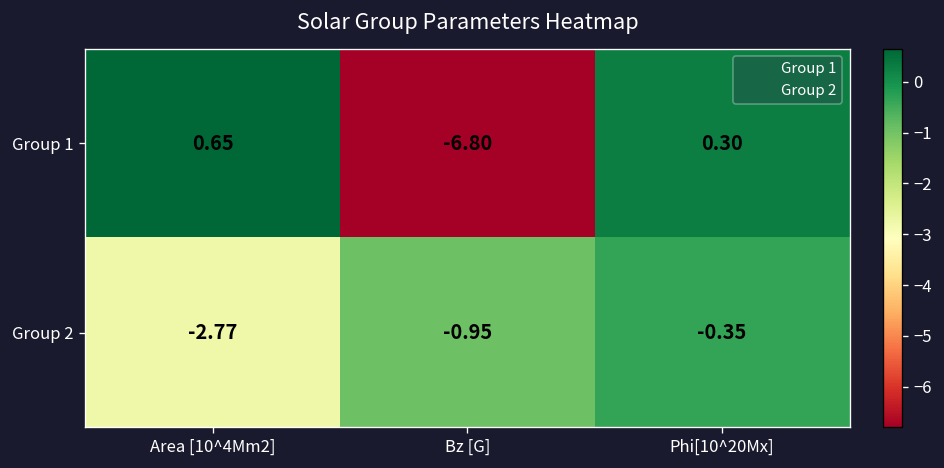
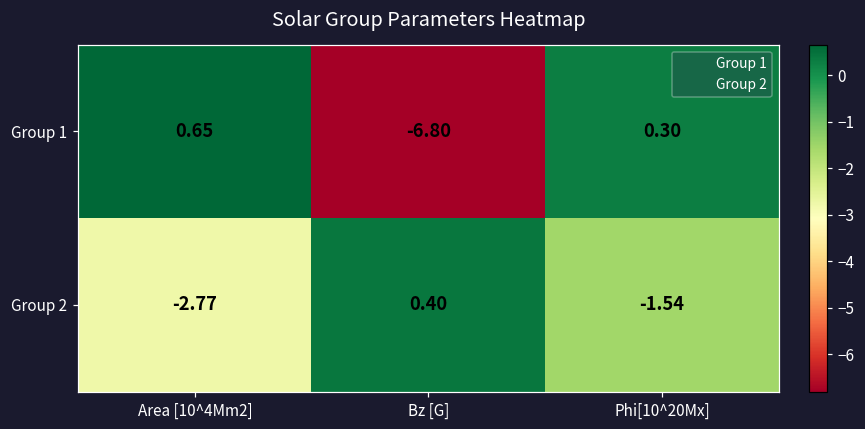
  {
    "Group 1": {
      "Area [10^4Mm2]": 0.65,
      "Bz [G]": -6.80,
      "Phi[10^20Mx]": 0.30
    },
    "Group 2": {
      "Area [10^4Mm2]": -2.77,
-     "Bz [G]": -0.95,
-     "Phi[10^20Mx]": -0.35
+     "Bz [G]": 0.40,
+     "Phi[10^20Mx]": -1.54
    }
  }
